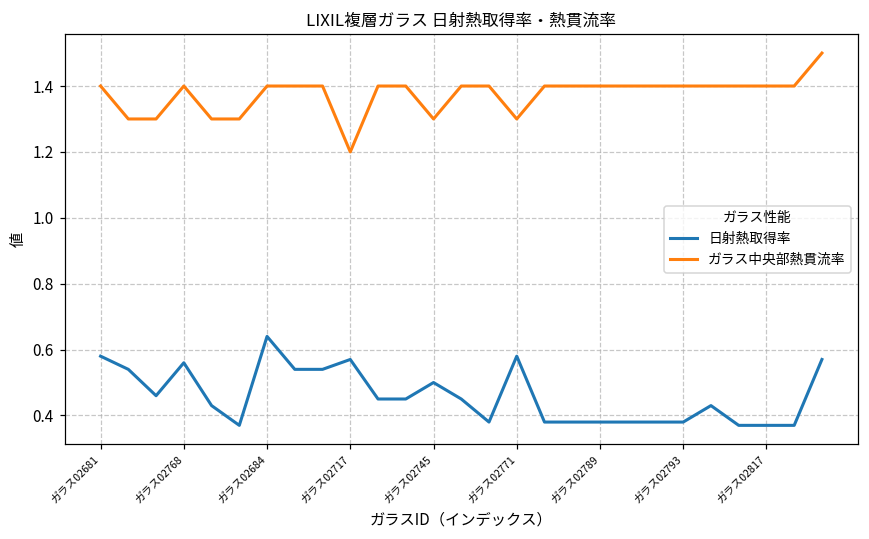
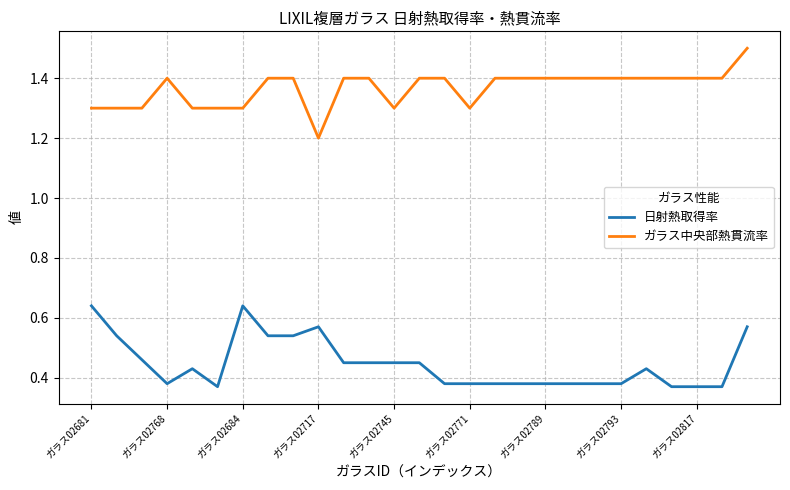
  {
    "日射熱取得率": {
-     "ガラス02681": 0.58,
-     "ガラス02768": 0.56,
+     "ガラス02681": 0.64,
+     "ガラス02768": 0.38,
      "ガラス02684": 0.64,
      "ガラス02717": 0.57,
-     "ガラス02745": 0.50,
-     "ガラス02771": 0.58,
+     "ガラス02745": 0.45,
+     "ガラス02771": 0.38,
      "ガラス02789": 0.38,
      "ガラス02793": 0.38,
      "ガラス02817": 0.37
    },
    "ガラス中央部熱貫流率": {
-     "ガラス02681": 1.4,
+     "ガラス02681": 1.3,
      "ガラス02768": 1.4,
-     "ガラス02684": 1.4,
+     "ガラス02684": 1.3,
      "ガラス02717": 1.2,
      "ガラス02745": 1.3,
      "ガラス02771": 1.3,
      "ガラス02789": 1.4,
      "ガラス02793": 1.4,
      "ガラス02817": 1.4
    }
  }
